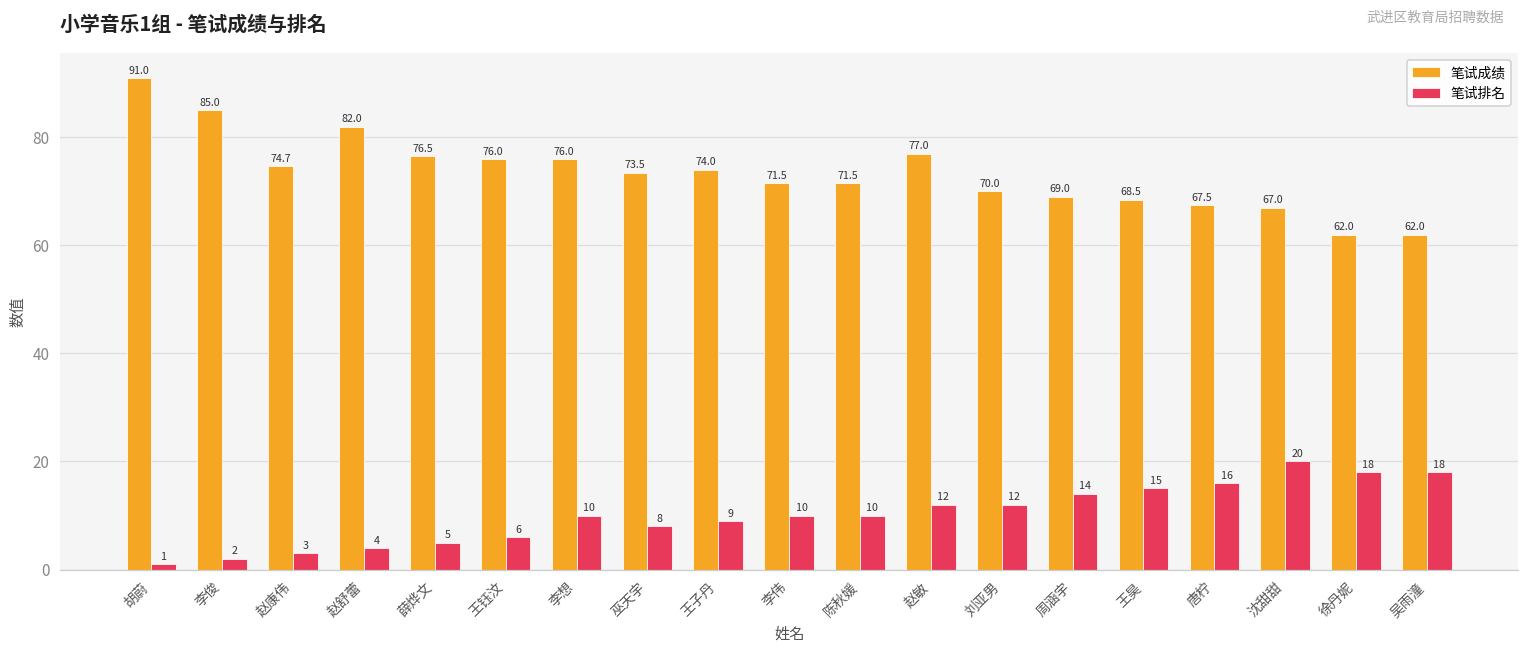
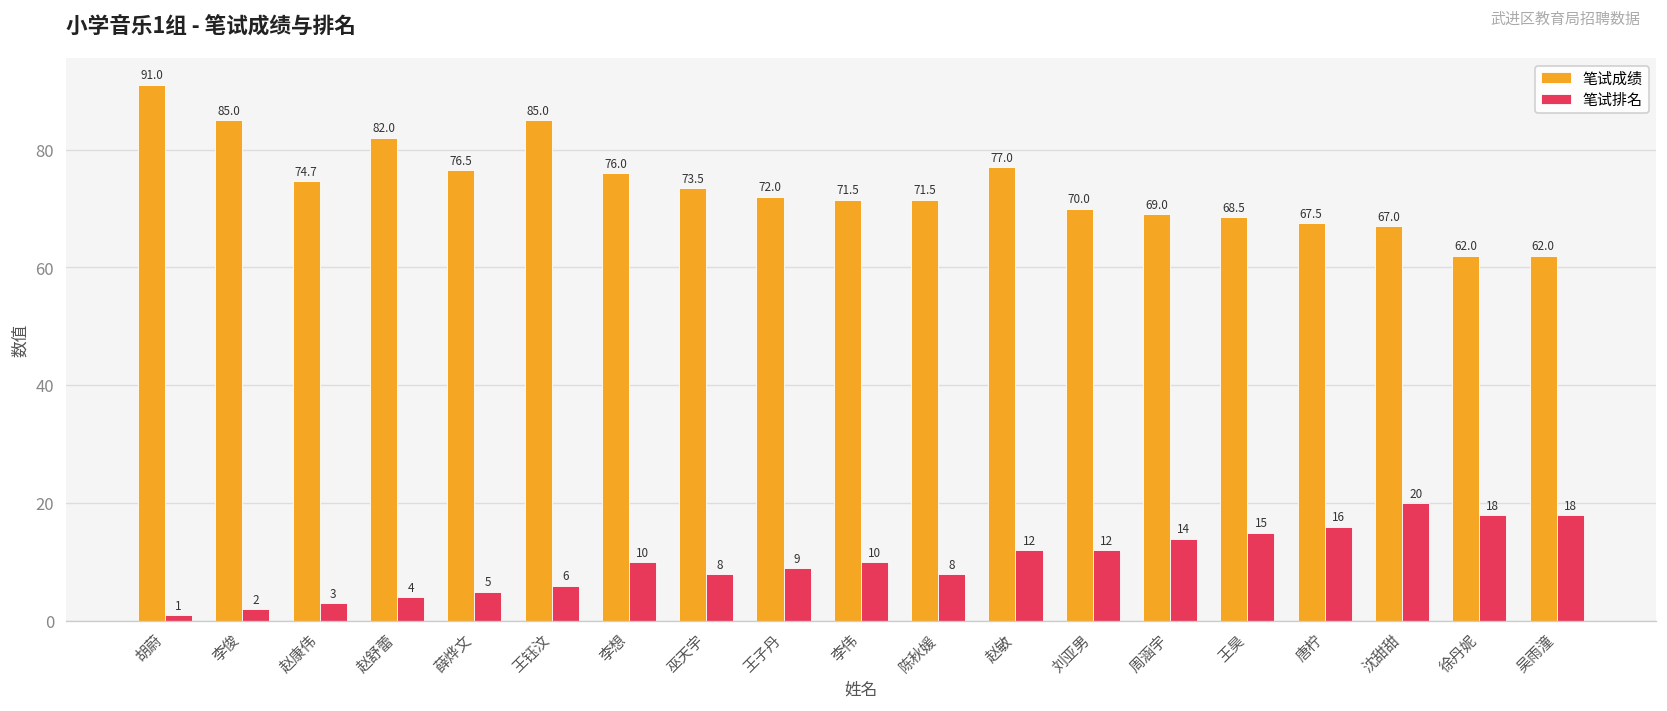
  {
    "笔试成绩": {
      "胡蔚": 91.0,
      "李俊": 85.0,
      "赵康伟": 74.7,
      "赵舒蕾": 82.0,
      "薛烨文": 76.5,
-     "王钰汶": 76.0,
+     "王钰汶": 85.0,
      "李想": 76.0,
      "巫天宇": 73.5,
-     "王子丹": 74.0,
+     "王子丹": 72.0,
      "李伟": 71.5,
      "陈秋媛": 71.5,
      "赵敏": 77.0,
      "刘亚男": 70.0,
      "周涵宇": 69.0,
      "王昊": 68.5,
      "唐柠": 67.5,
      "沈甜甜": 67.0,
      "徐丹妮": 62.0,
      "吴雨潼": 62.0
    },
    "笔试排名": {
      "胡蔚": 1,
      "李俊": 2,
      "赵康伟": 3,
      "赵舒蕾": 4,
      "薛烨文": 5,
      "王钰汶": 6,
      "李想": 10,
      "巫天宇": 8,
      "王子丹": 9,
      "李伟": 10,
-     "陈秋媛": 10,
+     "陈秋媛": 8,
      "赵敏": 12,
      "刘亚男": 12,
      "周涵宇": 14,
      "王昊": 15,
      "唐柠": 16,
      "沈甜甜": 20,
      "徐丹妮": 18,
      "吴雨潼": 18
    }
  }
